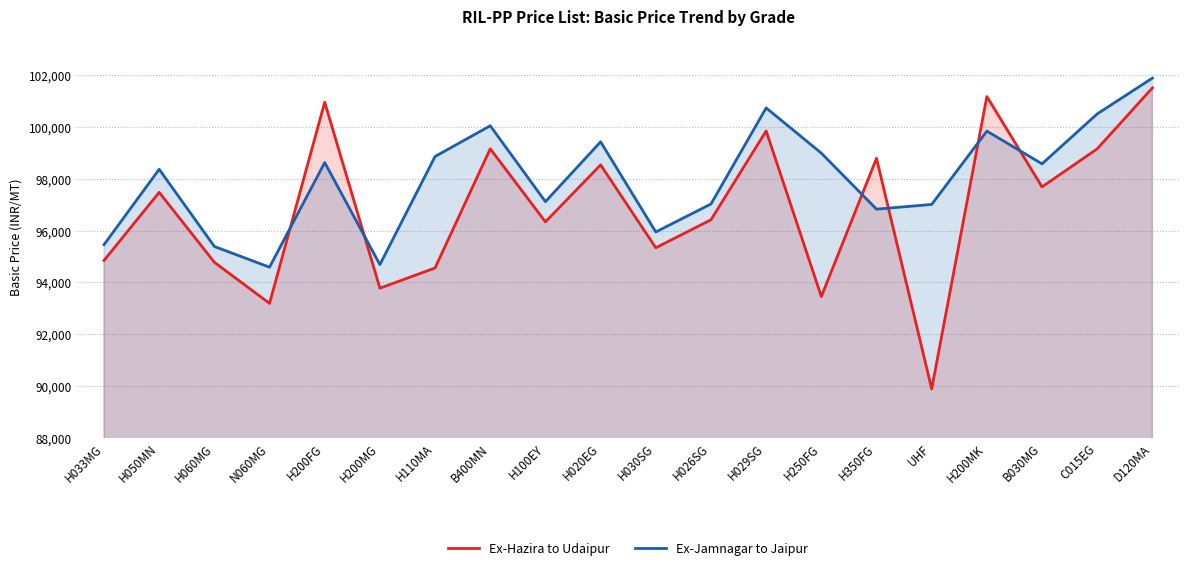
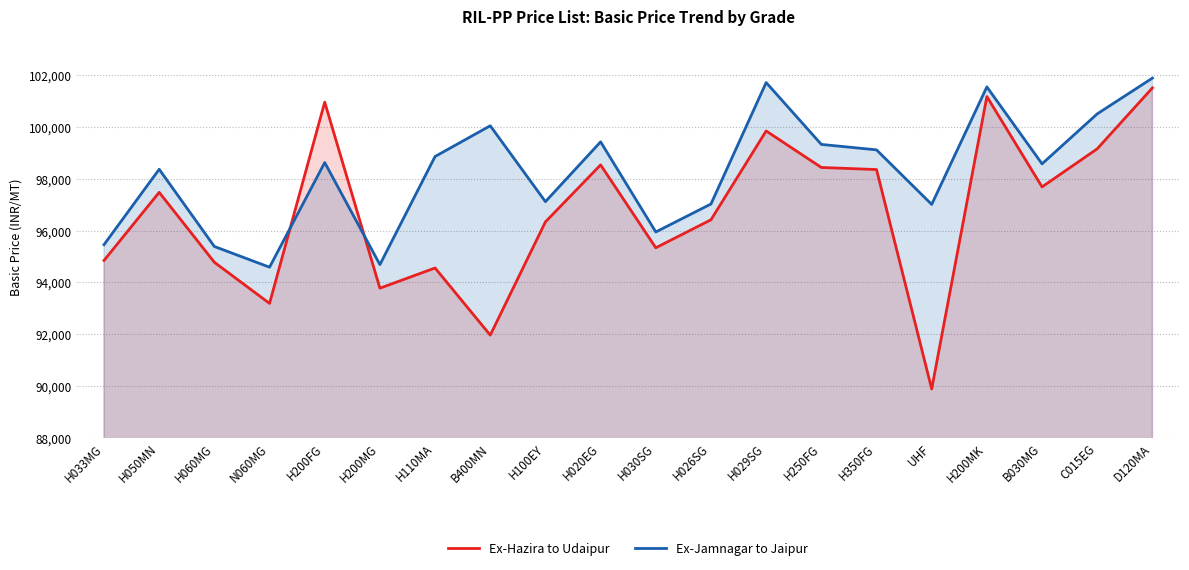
  {
    "Ex-Hazira to Udaipur": {
      "H033MG": "94,800",
      "H050MN": "97,500",
      "H060MG": "94,800",
      "N060MG": "93,200",
      "H200FG": "101,000",
      "H200MG": "93,800",
      "H110MA": "94,600",
-     "B400MN": "99,200",
+     "B400MN": "92,000",
      "H100EY": "96,300",
      "H020EG": "98,500",
      "H030SG": "95,300",
      "H026SG": "96,400",
      "H029SG": "99,800",
-     "H250FG": "93,400",
-     "H350FG": "98,800",
+     "H250FG": "98,400",
+     "H350FG": "98,400",
      "UHF": "89,900",
      "H200MK": "101,200",
      "B030MG": "97,700",
      "C015EG": "99,200",
      "D120MA": "101,500"
    },
    "Ex-Jamnagar to Jaipur": {
      "H033MG": "95,500",
      "H050MN": "98,400",
      "H060MG": "95,400",
      "N060MG": "94,600",
      "H200FG": "98,600",
      "H200MG": "94,700",
      "H110MA": "98,900",
      "B400MN": "100,000",
      "H100EY": "97,100",
      "H020EG": "99,400",
      "H030SG": "95,900",
      "H026SG": "97,000",
-     "H029SG": "100,700",
-     "H250FG": "99,000",
-     "H350FG": "96,800",
+     "H029SG": "101,700",
+     "H250FG": "99,300",
+     "H350FG": "99,100",
      "UHF": "97,000",
-     "H200MK": "99,800",
+     "H200MK": "101,500",
      "B030MG": "98,600",
      "C015EG": "100,500",
      "D120MA": "101,900"
    }
  }
